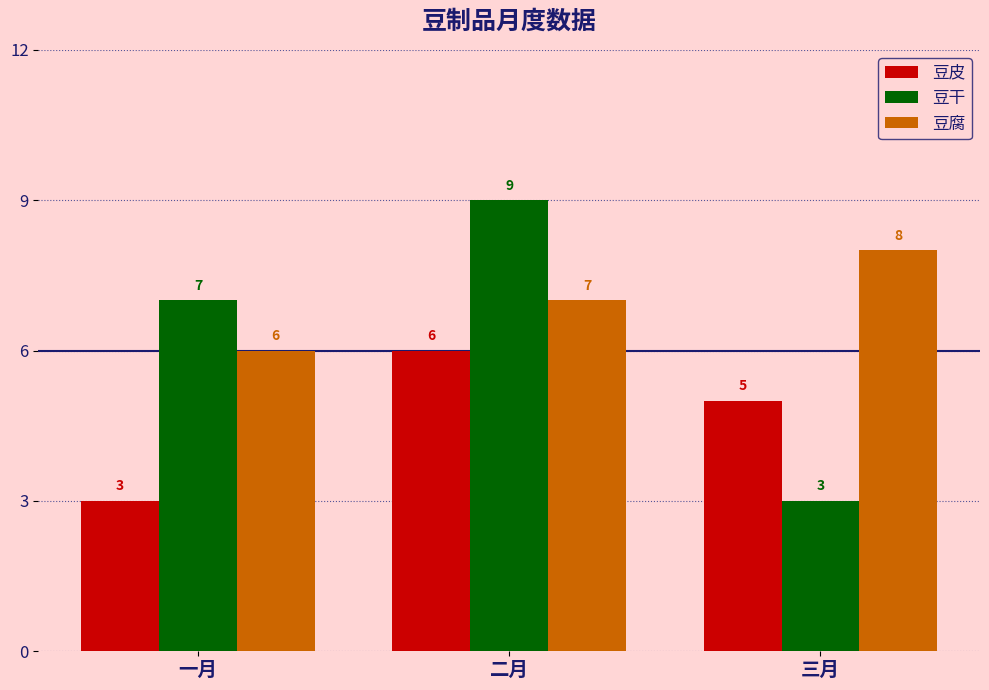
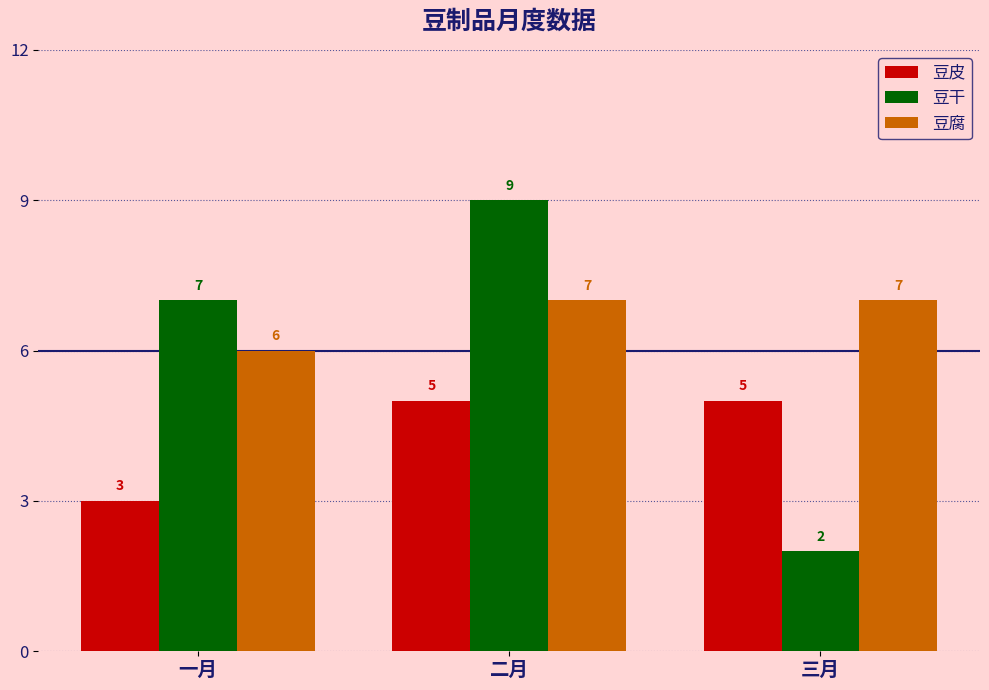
  {
    "豆皮": {
      "一月": 3,
-     "二月": 6,
+     "二月": 5,
      "三月": 5
    },
    "豆干": {
      "一月": 7,
      "二月": 9,
-     "三月": 3
+     "三月": 2
    },
    "豆腐": {
      "一月": 6,
      "二月": 7,
-     "三月": 8
+     "三月": 7
    }
  }
